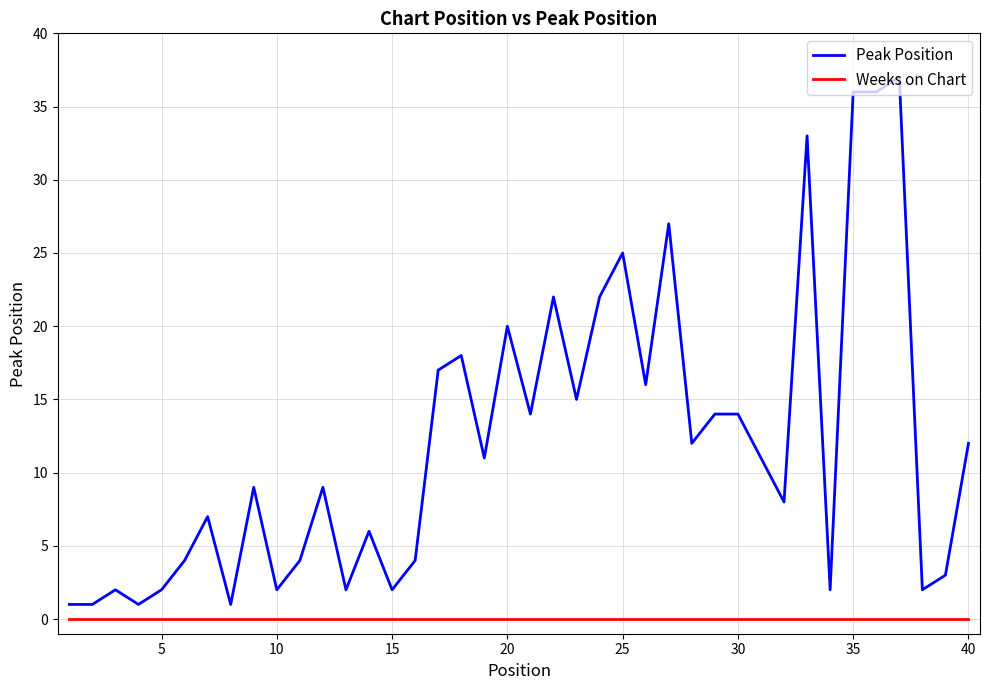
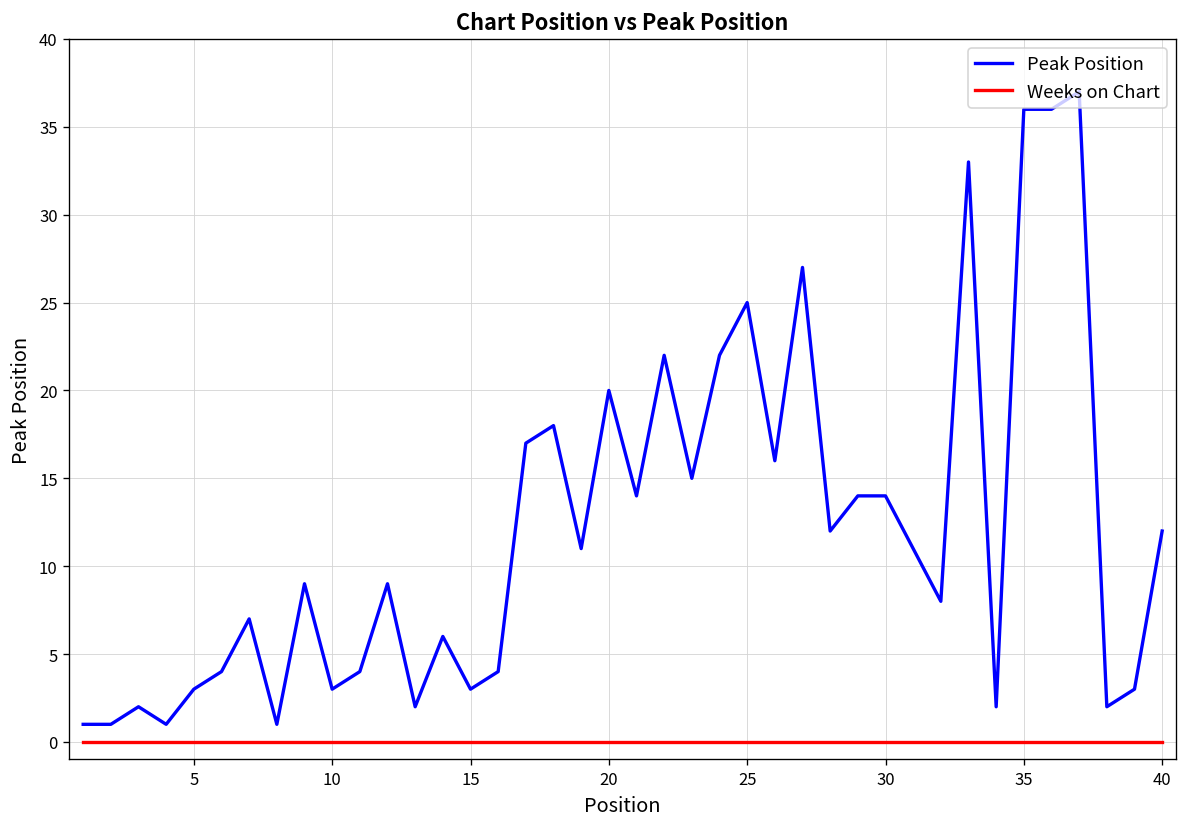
  {
    "Peak Position": {
-     "5": 2,
-     "10": 2,
-     "15": 2,
+     "5": 3,
+     "10": 3,
+     "15": 3,
      "20": 20,
      "25": 25,
      "30": 14,
      "40": 12
    },
    "Weeks on Chart": {
      "5": 0,
      "10": 0,
      "15": 0,
      "20": 0,
      "25": 0,
      "30": 0,
      "35": 0,
      "40": 0
    }
  }
